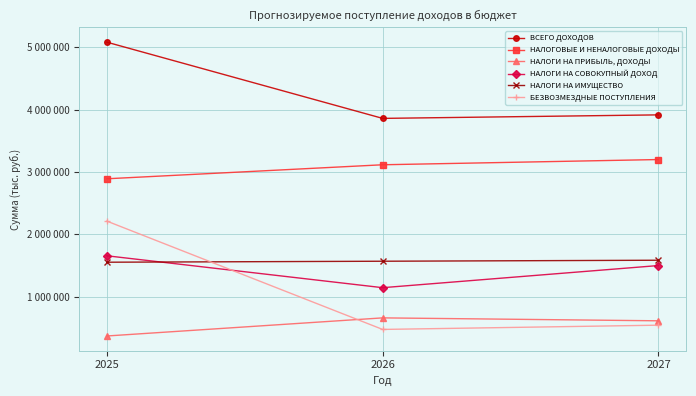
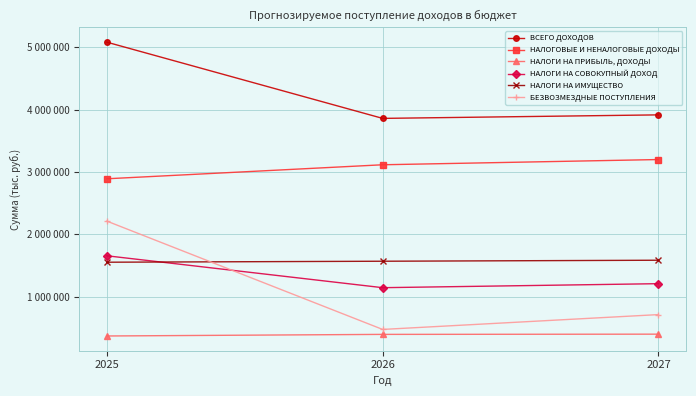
  {
    "НАЛОГОВЫЕ И НЕНАЛОГОВЫЕ ДОХОДЫ": {
      "2025": 2900000,
      "2026": 3100000,
      "2027": 3200000
    },
    "НАЛОГИ НА ПРИБЫЛЬ, ДОХОДЫ": {
      "2025": 400000,
-     "2026": 700000,
-     "2027": 600000
+     "2026": 400000,
+     "2027": 400000
    },
    "НАЛОГИ НА СОВОКУПНЫЙ ДОХОД": {
      "2025": 1700000,
      "2026": 1100000,
-     "2027": 1500000
+     "2027": 1200000
    },
    "БЕЗВОЗМЕЗДНЫЕ ПОСТУПЛЕНИЯ": {
      "2025": 2200000,
      "2026": 500000,
-     "2027": 500000
+     "2027": 700000
    }
  }
